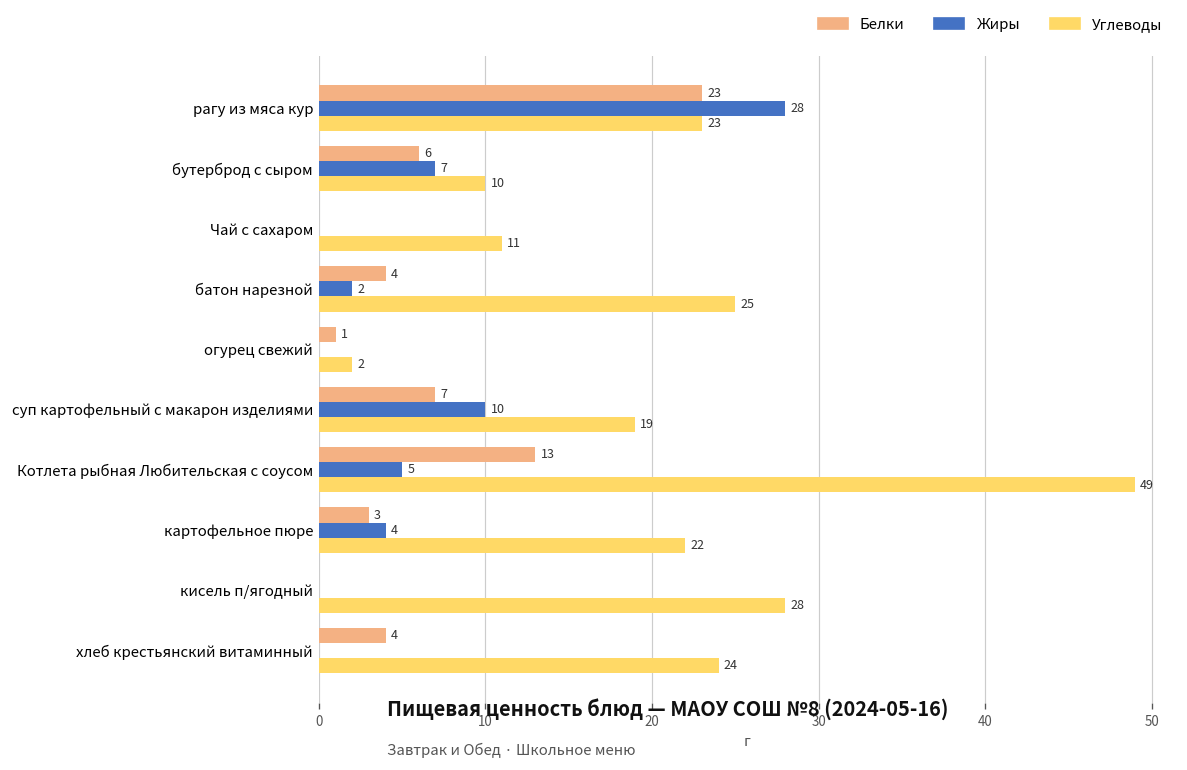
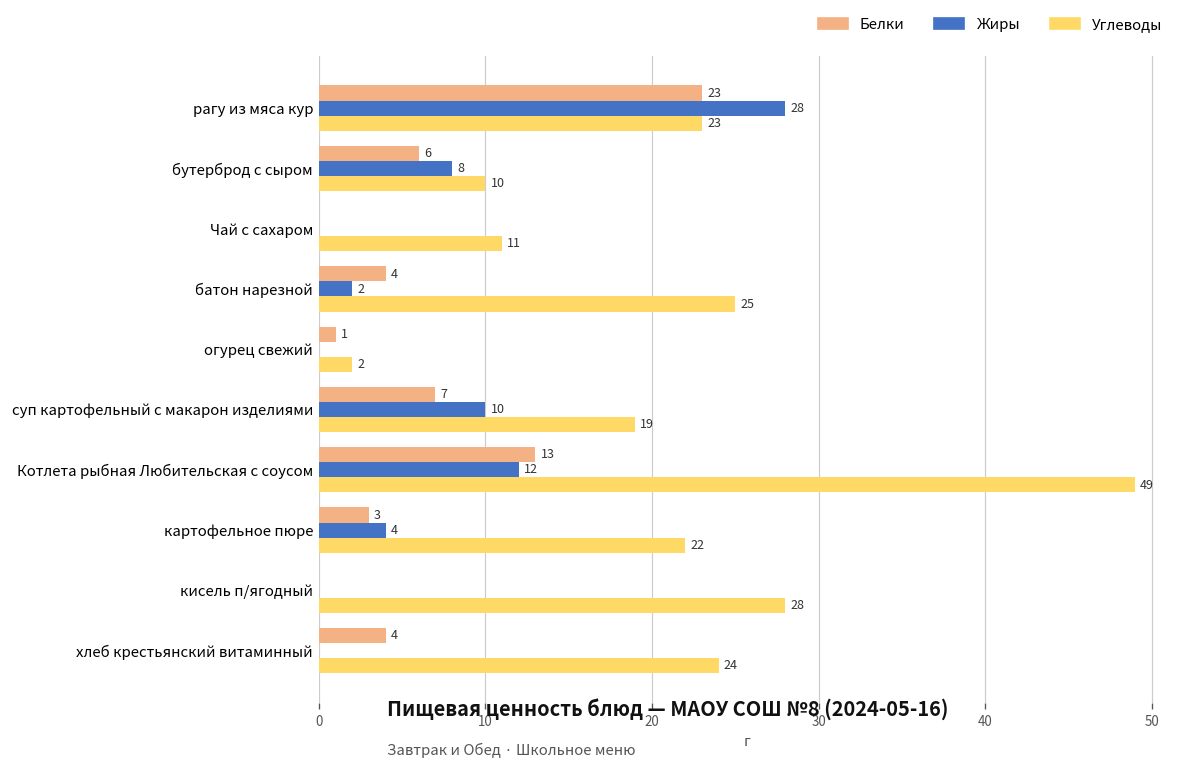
  {
    "Жиры": {
      "рагу из мяса кур": 28,
-     "бутерброд с сыром": 7,
+     "бутерброд с сыром": 8,
      "батон нарезной": 2,
      "суп картофельный с макарон изделиями": 10,
-     "Котлета рыбная Любительская с соусом": 5,
+     "Котлета рыбная Любительская с соусом": 12,
      "картофельное пюре": 4
    }
  }
